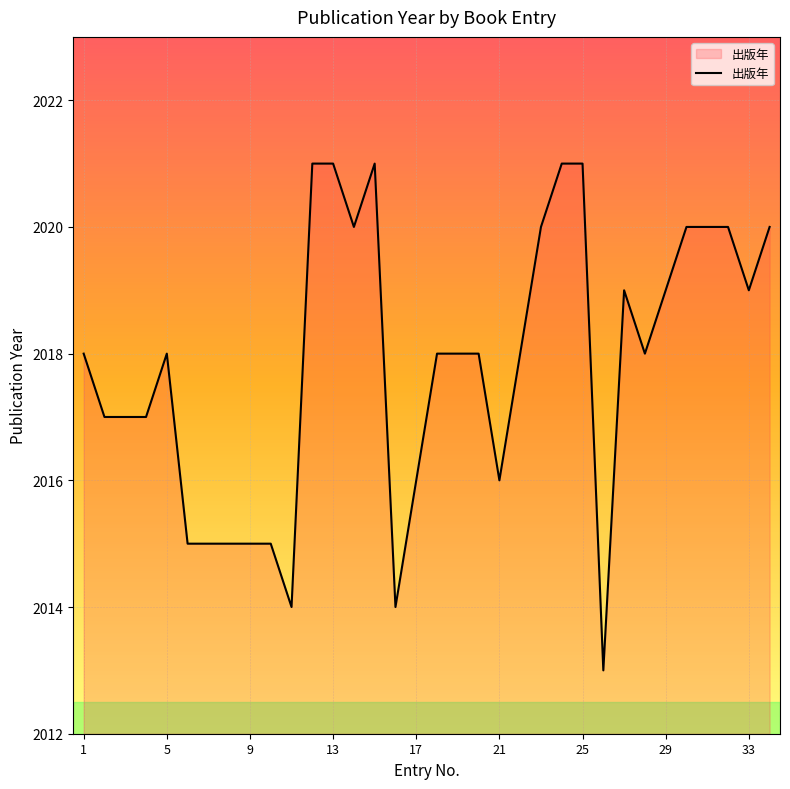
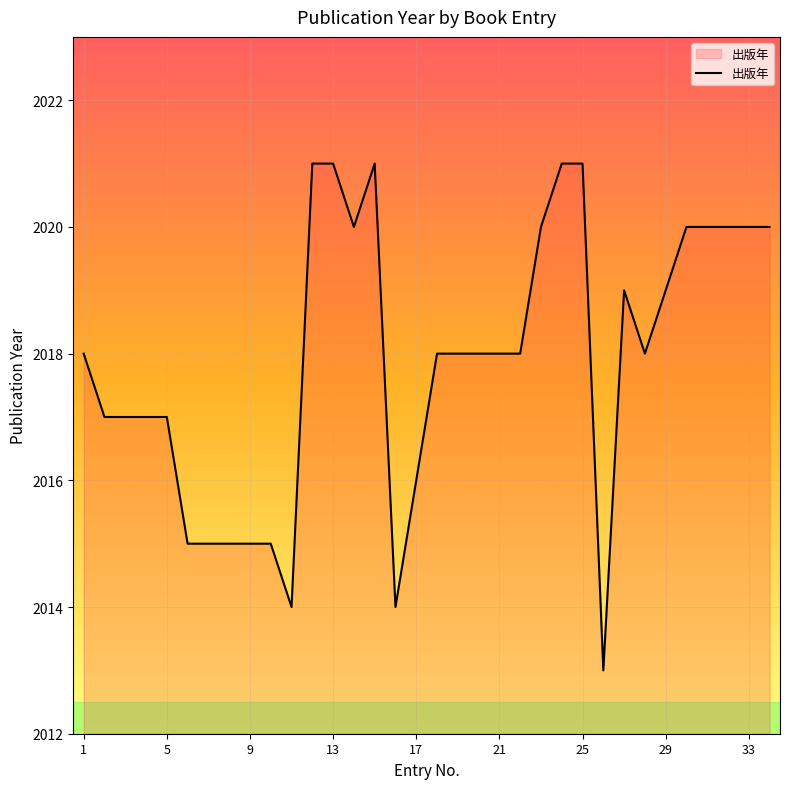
  {
    "1": 2018,
-   "5": 2018,
+   "5": 2017,
    "9": 2015,
    "13": 2021,
    "17": 2016,
-   "21": 2016,
+   "21": 2018,
    "25": 2021,
    "29": 2019,
-   "33": 2019
+   "33": 2020
  }
